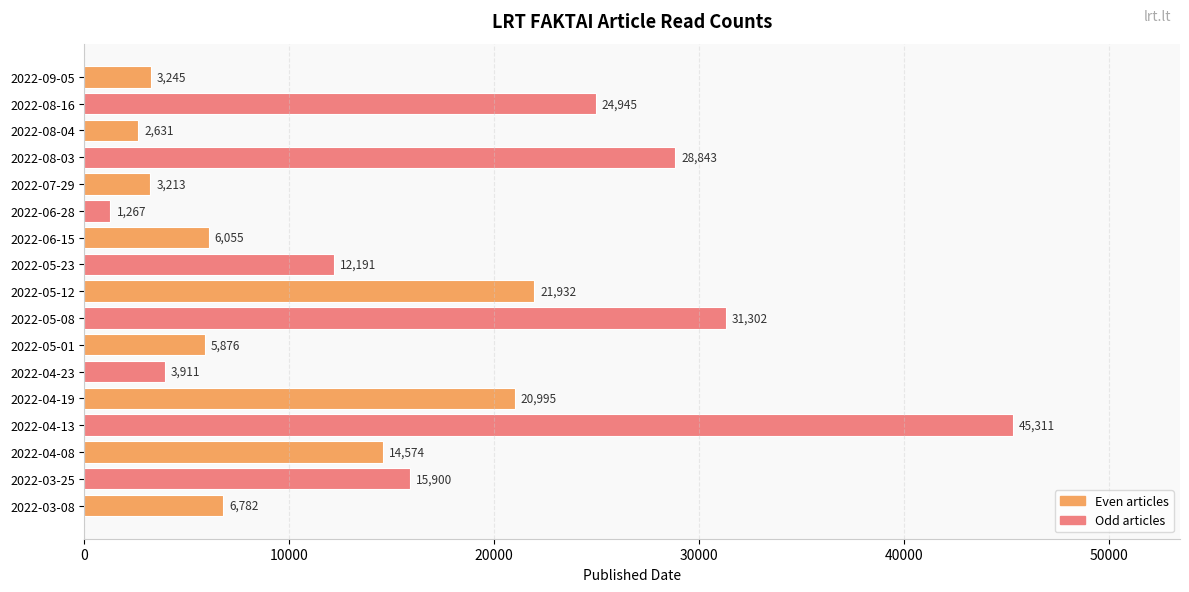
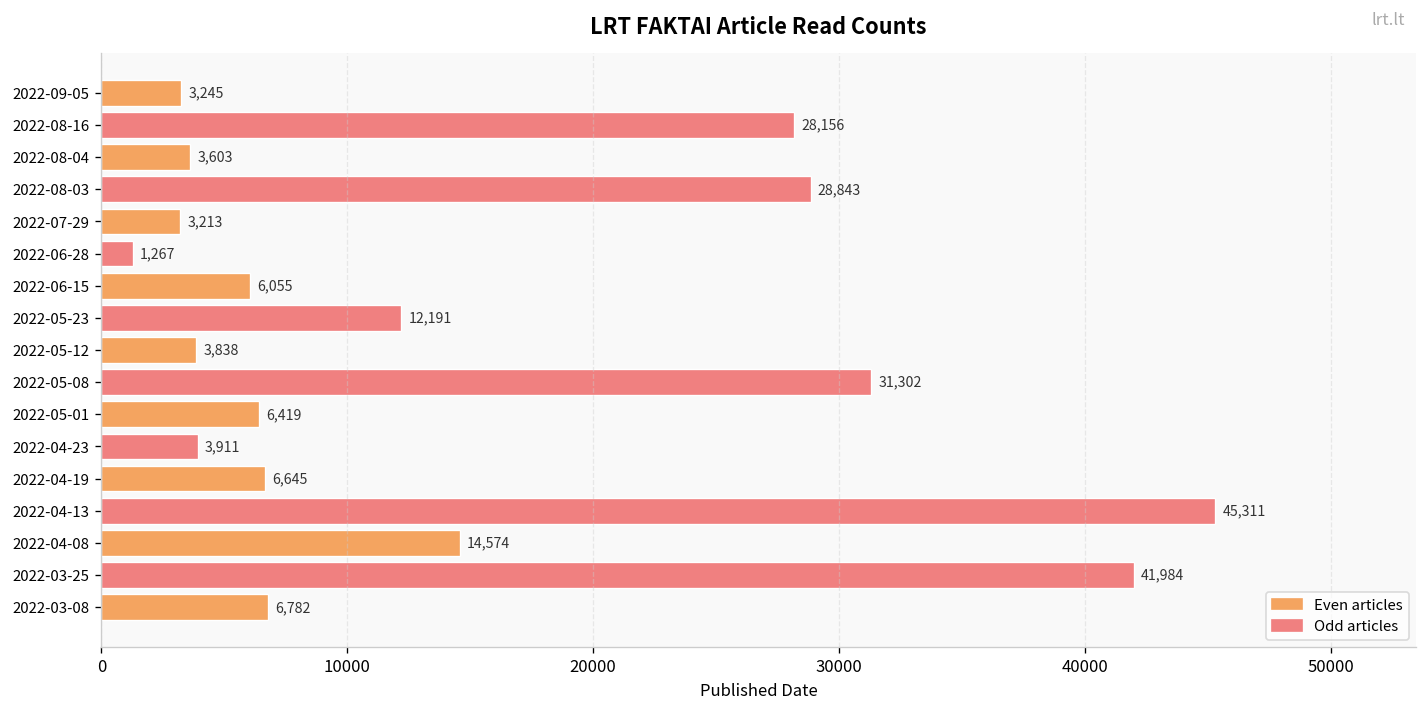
  {
    "2022-09-05": "3,245",
-   "2022-08-16": "24,945",
-   "2022-08-04": "2,631",
+   "2022-08-16": "28,156",
+   "2022-08-04": "3,603",
    "2022-08-03": "28,843",
    "2022-07-29": "3,213",
    "2022-06-28": "1,267",
    "2022-06-15": "6,055",
    "2022-05-23": "12,191",
-   "2022-05-12": "21,932",
+   "2022-05-12": "3,838",
    "2022-05-08": "31,302",
-   "2022-05-01": "5,876",
+   "2022-05-01": "6,419",
    "2022-04-23": "3,911",
-   "2022-04-19": "20,995",
+   "2022-04-19": "6,645",
    "2022-04-13": "45,311",
    "2022-04-08": "14,574",
-   "2022-03-25": "15,900",
+   "2022-03-25": "41,984",
    "2022-03-08": "6,782"
  }
